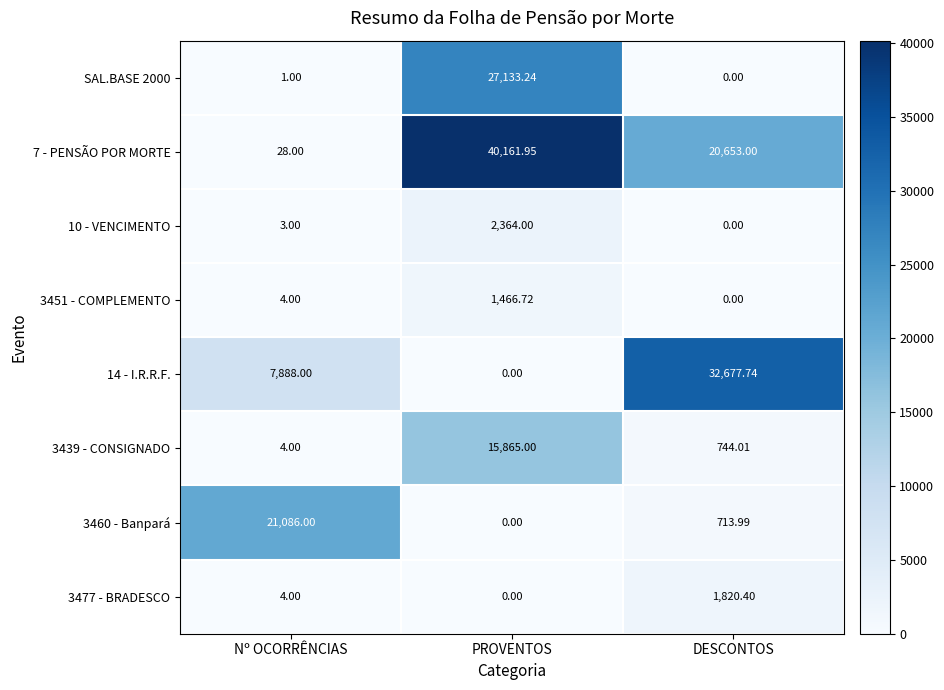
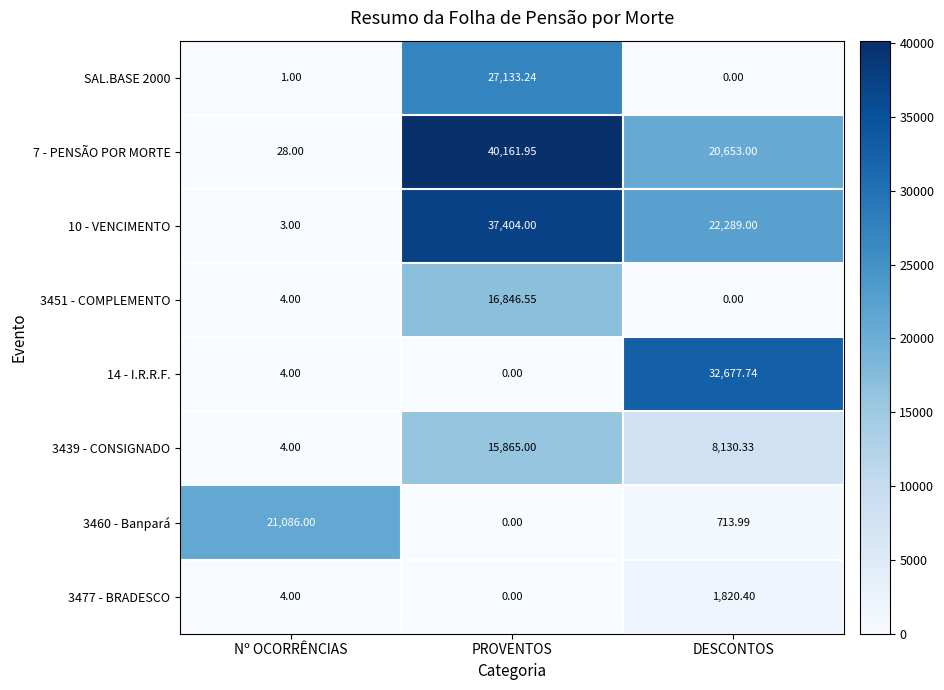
  {
    "SAL.BASE 2000": {
      "Nº OCORRÊNCIAS": "1.00",
      "PROVENTOS": "27,133.24",
      "DESCONTOS": "0.00"
    },
    "7 - PENSÃO POR MORTE": {
      "Nº OCORRÊNCIAS": "28.00",
      "PROVENTOS": "40,161.95",
      "DESCONTOS": "20,653.00"
    },
    "10 - VENCIMENTO": {
      "Nº OCORRÊNCIAS": "3.00",
-     "PROVENTOS": "2,364.00",
-     "DESCONTOS": "0.00"
+     "PROVENTOS": "37,404.00",
+     "DESCONTOS": "22,289.00"
    },
    "3451 - COMPLEMENTO": {
      "Nº OCORRÊNCIAS": "4.00",
-     "PROVENTOS": "1,466.72",
+     "PROVENTOS": "16,846.55",
      "DESCONTOS": "0.00"
    },
    "14 - I.R.R.F.": {
-     "Nº OCORRÊNCIAS": "7,888.00",
+     "Nº OCORRÊNCIAS": "4.00",
      "PROVENTOS": "0.00",
      "DESCONTOS": "32,677.74"
    },
    "3439 - CONSIGNADO": {
      "Nº OCORRÊNCIAS": "4.00",
      "PROVENTOS": "15,865.00",
-     "DESCONTOS": "744.01"
+     "DESCONTOS": "8,130.33"
    },
    "3460 - Banpará": {
      "Nº OCORRÊNCIAS": "21,086.00",
      "PROVENTOS": "0.00",
      "DESCONTOS": "713.99"
    },
    "3477 - BRADESCO": {
      "Nº OCORRÊNCIAS": "4.00",
      "PROVENTOS": "0.00",
      "DESCONTOS": "1,820.40"
    }
  }
